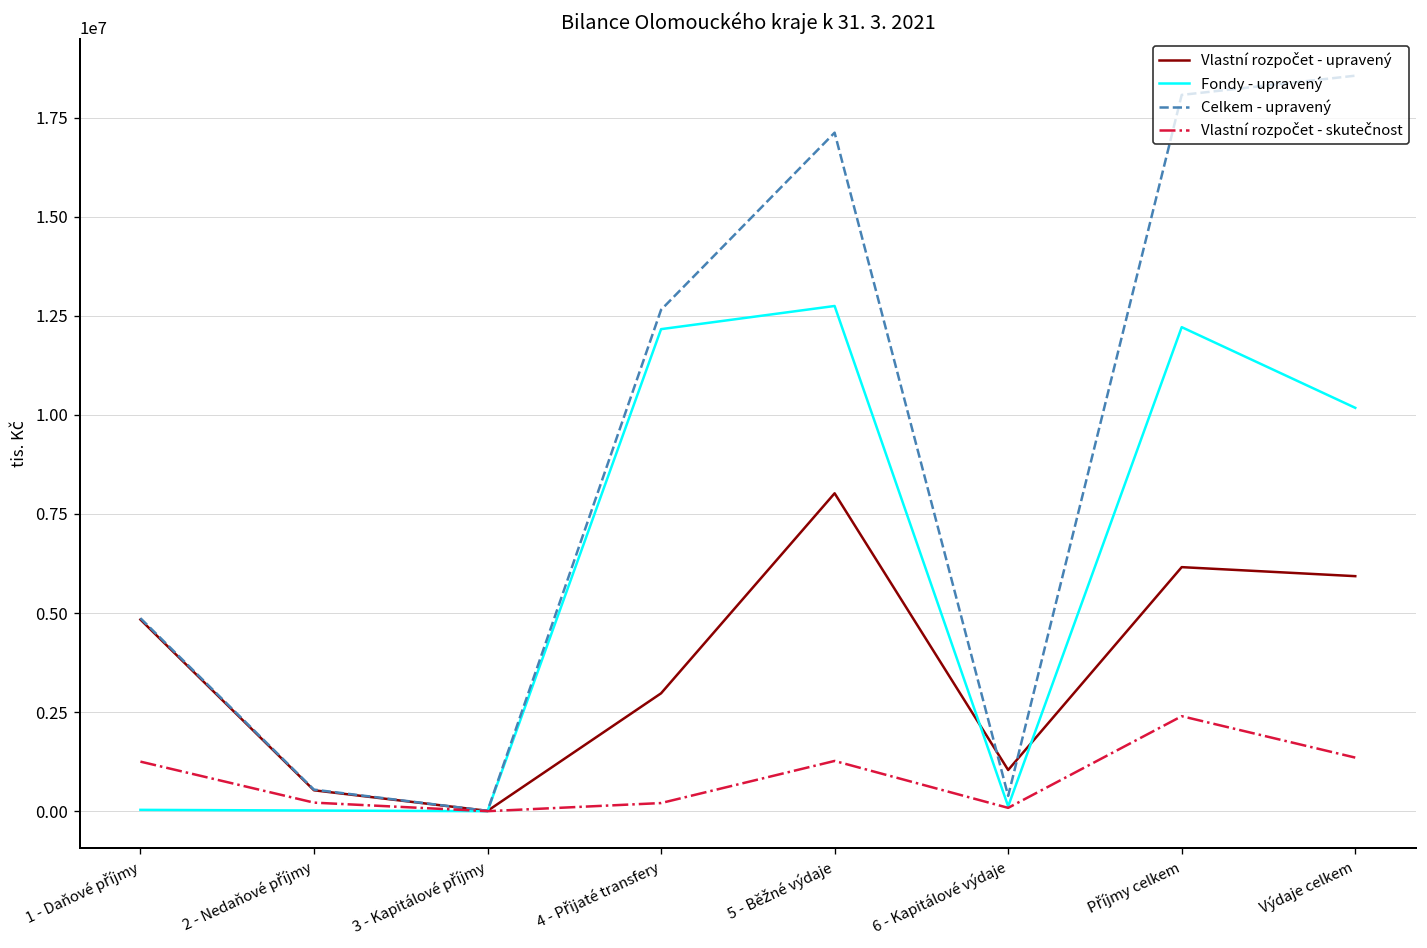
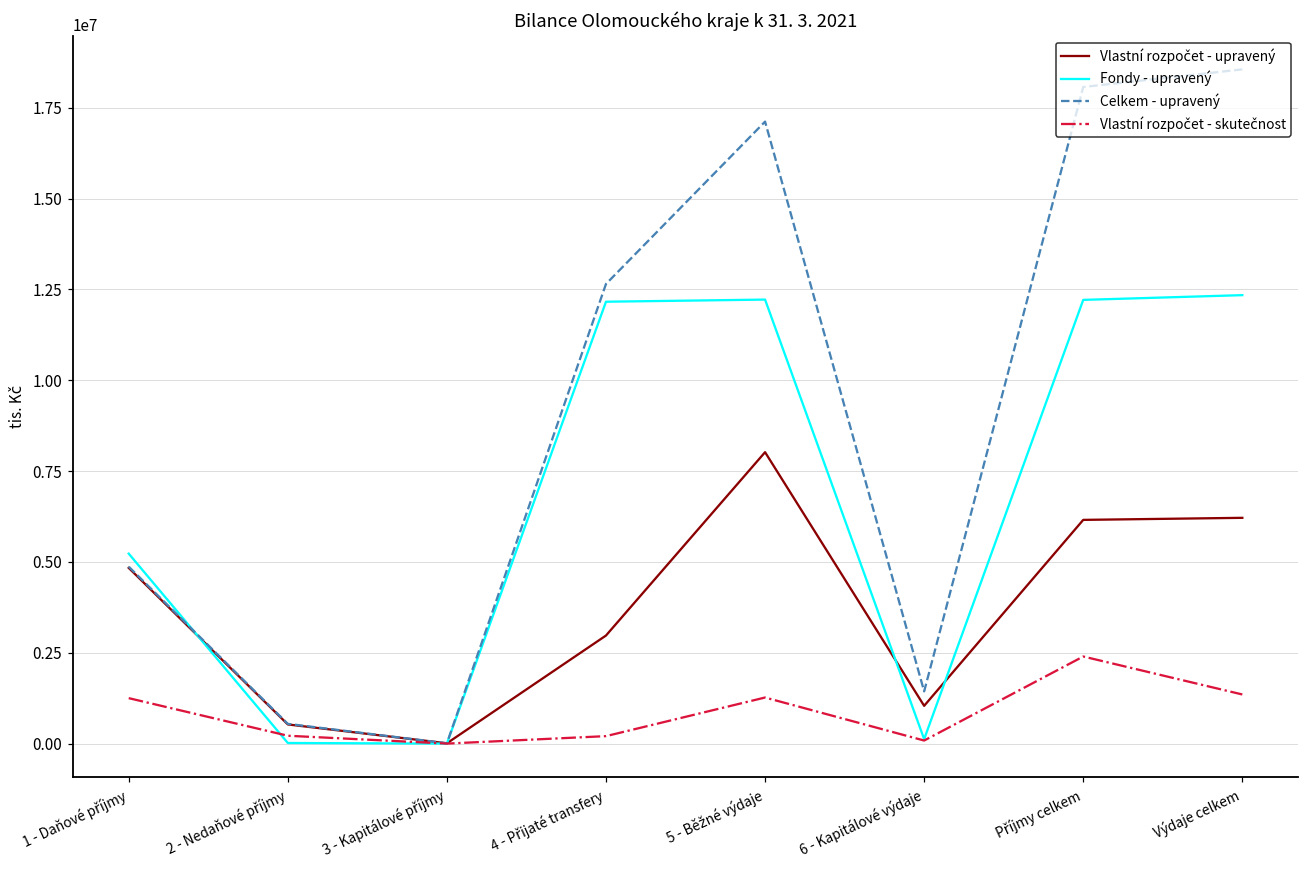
  {
    "Vlastní rozpočet - upravený": {
      "4 - Přijaté transfery": 3000000,
      "5 - Běžné výdaje": 8000000,
      "6 - Kapitálové výdaje": 1000000,
      "Příjmy celkem": 6200000,
-     "Výdaje celkem": 5900000
+     "Výdaje celkem": 6200000
    },
    "Fondy - upravený": {
-     "1 - Daňové příjmy": 0,
+     "1 - Daňové příjmy": 5200000,
      "2 - Nedaňové příjmy": 0,
      "4 - Přijaté transfery": 12200000,
-     "5 - Běžné výdaje": 12700000,
+     "5 - Běžné výdaje": 12200000,
      "Příjmy celkem": 12200000,
-     "Výdaje celkem": 10200000
+     "Výdaje celkem": 12300000
    },
    "Celkem - upravený": {
      "4 - Přijaté transfery": 12700000,
      "5 - Běžné výdaje": 17100000,
-     "6 - Kapitálové výdaje": 400000
+     "6 - Kapitálové výdaje": 1400000
    },
    "Vlastní rozpočet - skutečnost": {
      "1 - Daňové příjmy": 1300000,
      "2 - Nedaňové příjmy": 200000,
      "4 - Přijaté transfery": 200000,
      "5 - Běžné výdaje": 1300000,
      "Příjmy celkem": 2400000,
      "Výdaje celkem": 1400000
    }
  }
